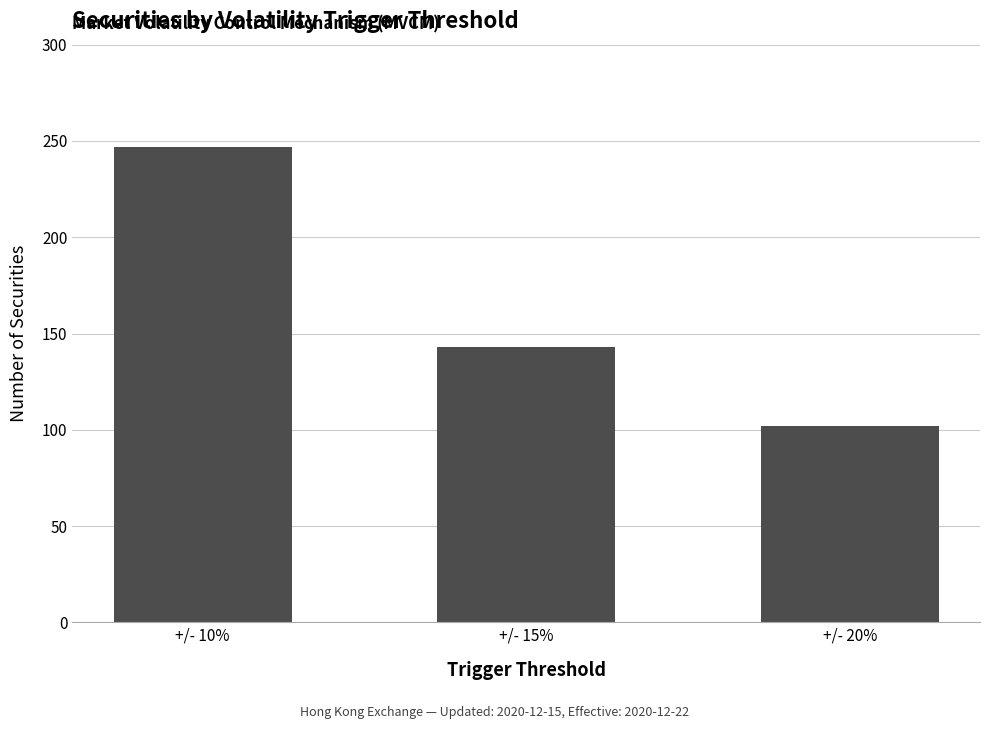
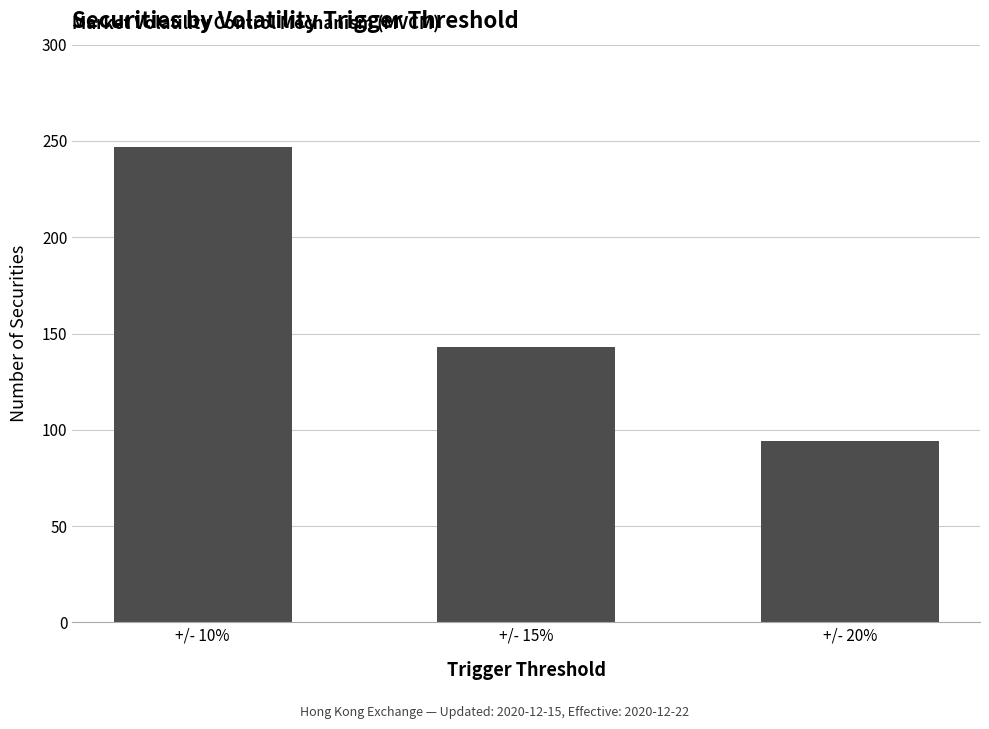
  {
    "+/- 10%": 247,
    "+/- 15%": 143,
-   "+/- 20%": 102
+   "+/- 20%": 94
  }
